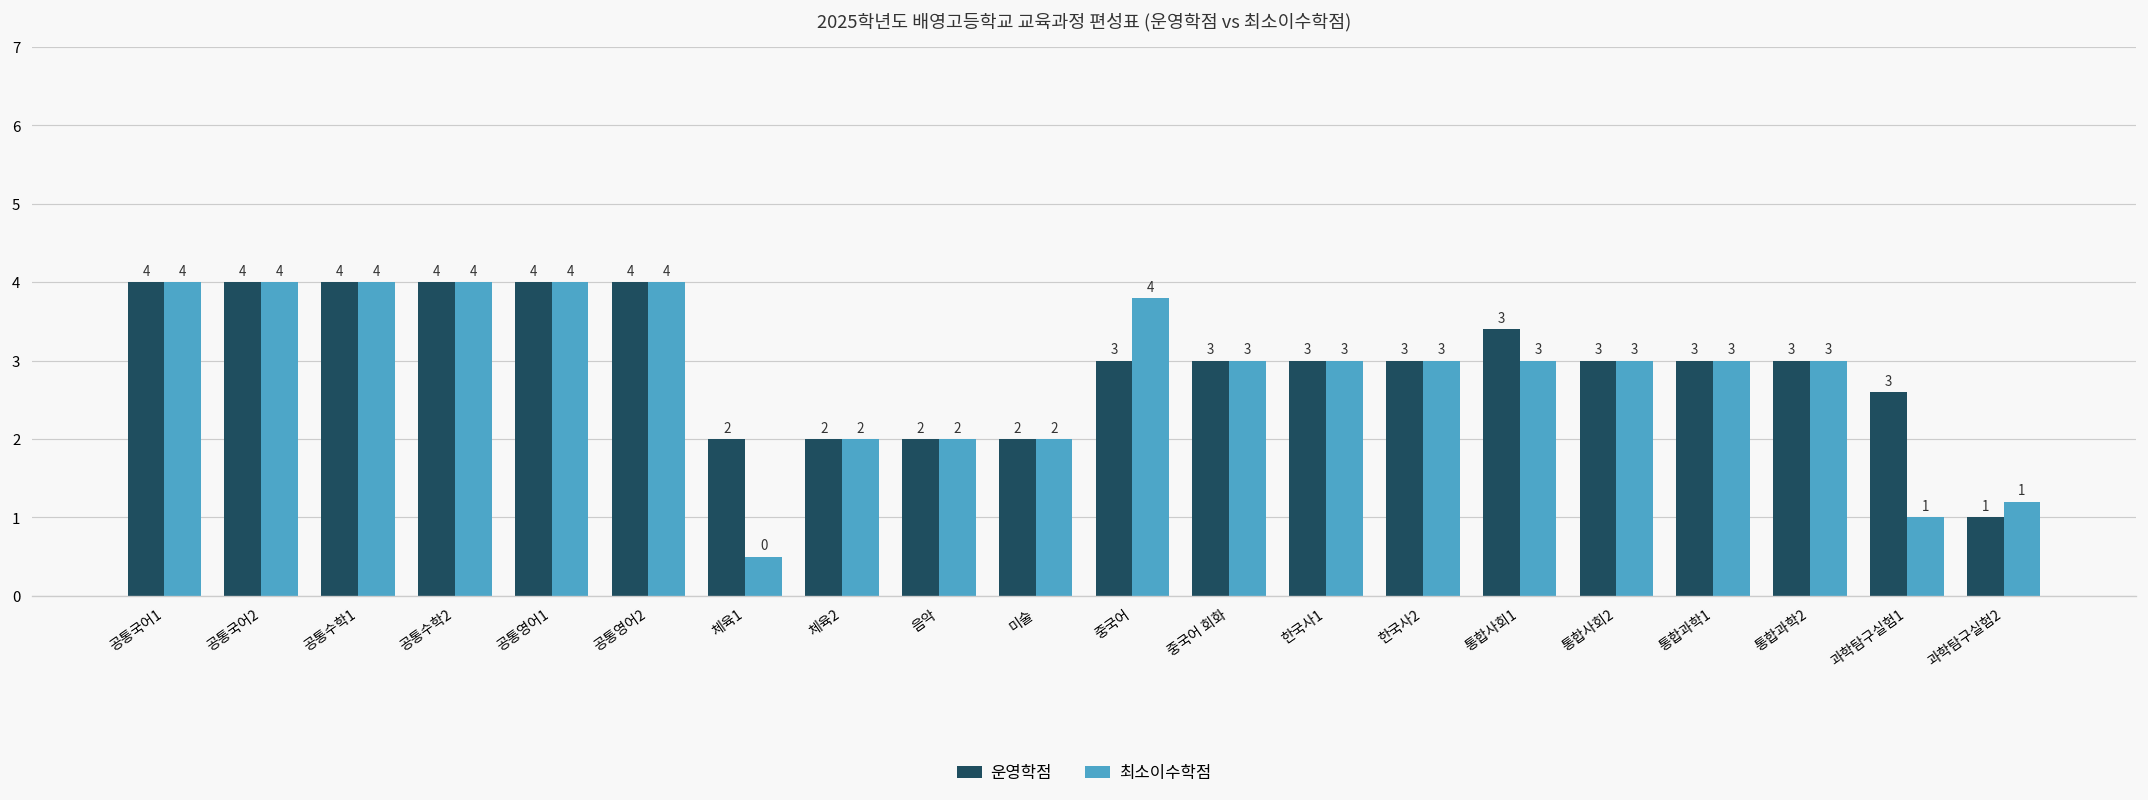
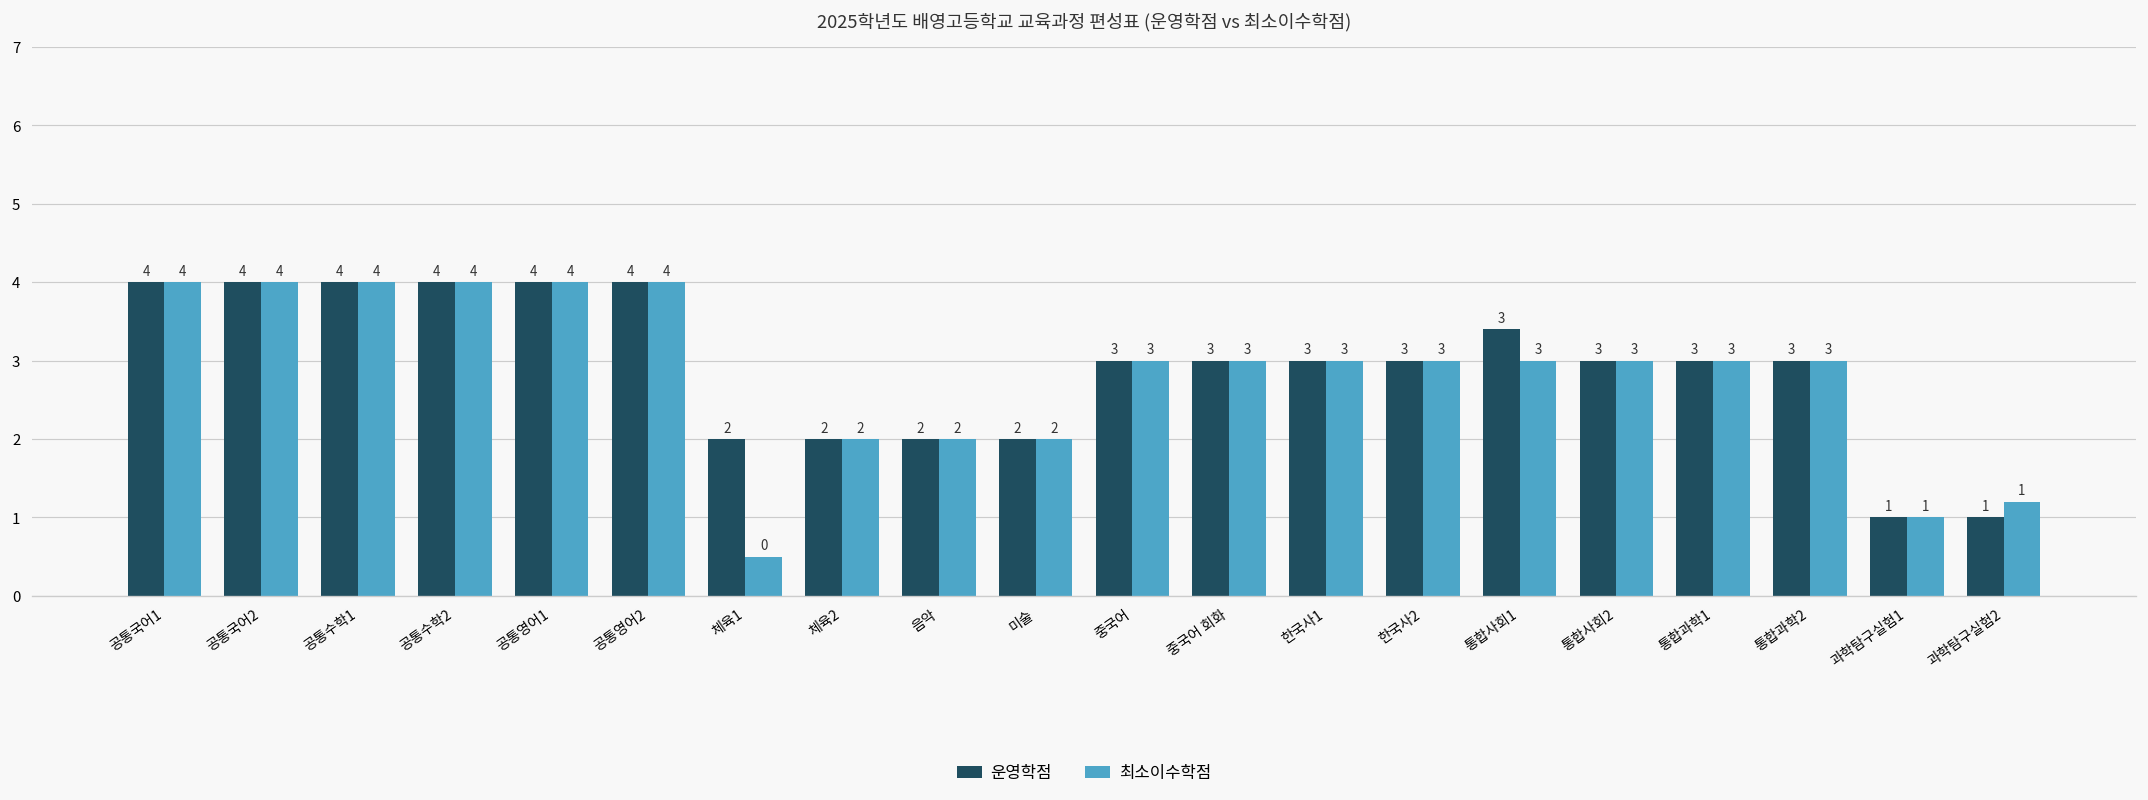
  {
    "운영학점": {
      "공통국어1": 4,
      "공통국어2": 4,
      "공통수학1": 4,
      "공통수학2": 4,
      "공통영어1": 4,
      "공통영어2": 4,
      "체육1": 2,
      "체육2": 2,
      "음악": 2,
      "미술": 2,
      "중국어": 3,
      "중국어 회화": 3,
      "한국사1": 3,
      "한국사2": 3,
      "통합사회1": 3,
      "통합사회2": 3,
      "통합과학1": 3,
      "통합과학2": 3,
-     "과학탐구실험1": 3,
+     "과학탐구실험1": 1,
      "과학탐구실험2": 1
    },
    "최소이수학점": {
      "공통국어1": 4,
      "공통국어2": 4,
      "공통수학1": 4,
      "공통수학2": 4,
      "공통영어1": 4,
      "공통영어2": 4,
      "체육1": 0,
      "체육2": 2,
      "음악": 2,
      "미술": 2,
-     "중국어": 4,
+     "중국어": 3,
      "중국어 회화": 3,
      "한국사1": 3,
      "한국사2": 3,
      "통합사회1": 3,
      "통합사회2": 3,
      "통합과학1": 3,
      "통합과학2": 3,
      "과학탐구실험1": 1,
      "과학탐구실험2": 1
    }
  }
